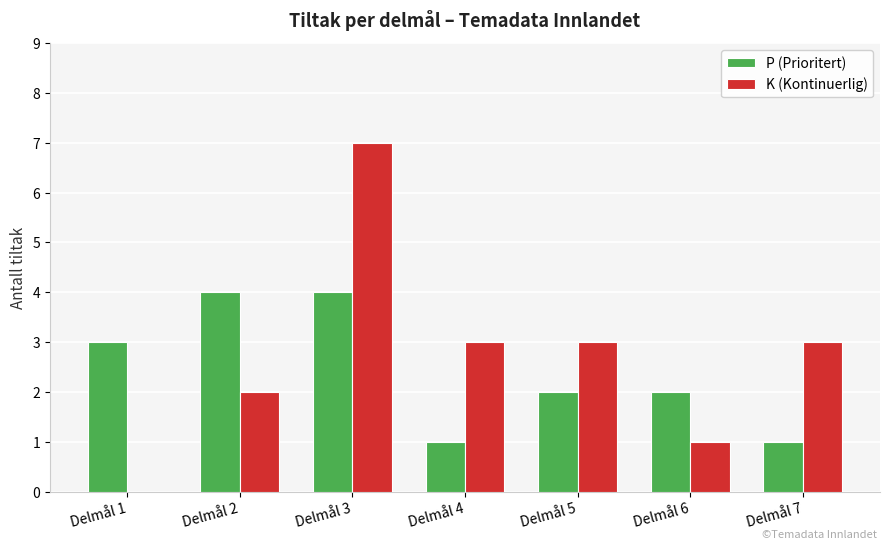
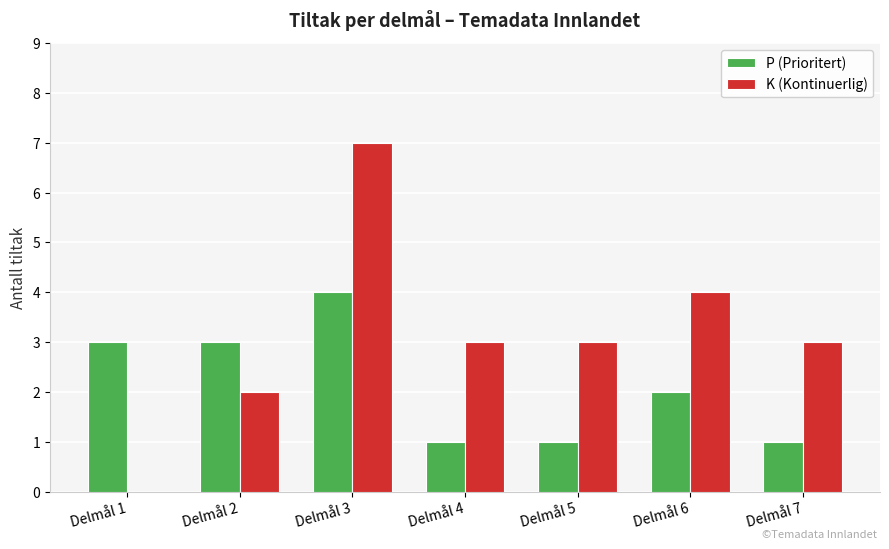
  {
    "P (Prioritert)": {
      "Delmål 1": 3,
-     "Delmål 2": 4,
+     "Delmål 2": 3,
      "Delmål 3": 4,
      "Delmål 4": 1,
-     "Delmål 5": 2,
+     "Delmål 5": 1,
      "Delmål 6": 2,
      "Delmål 7": 1
    },
    "K (Kontinuerlig)": {
      "Delmål 1": 0,
      "Delmål 2": 2,
      "Delmål 3": 7,
      "Delmål 4": 3,
      "Delmål 5": 3,
-     "Delmål 6": 1,
+     "Delmål 6": 4,
      "Delmål 7": 3
    }
  }
